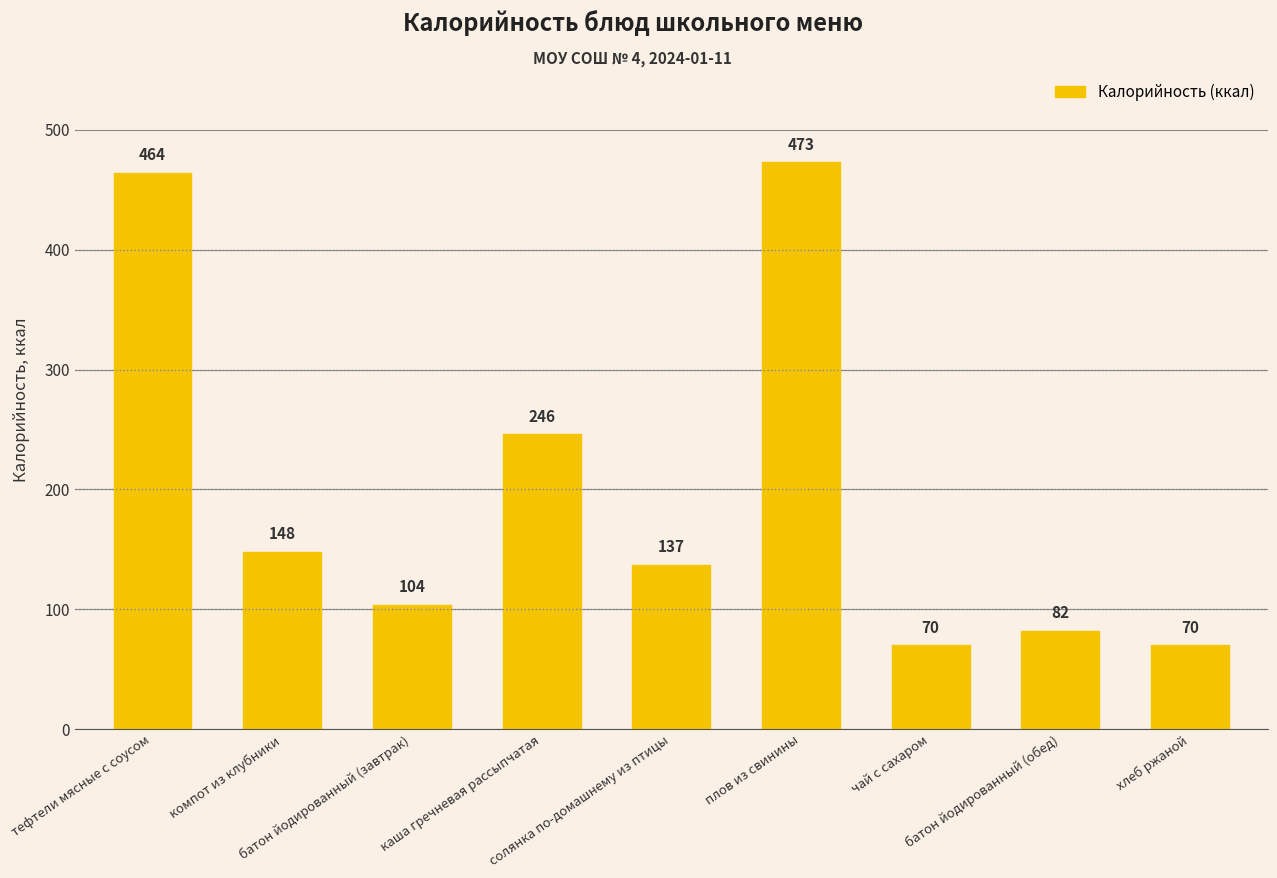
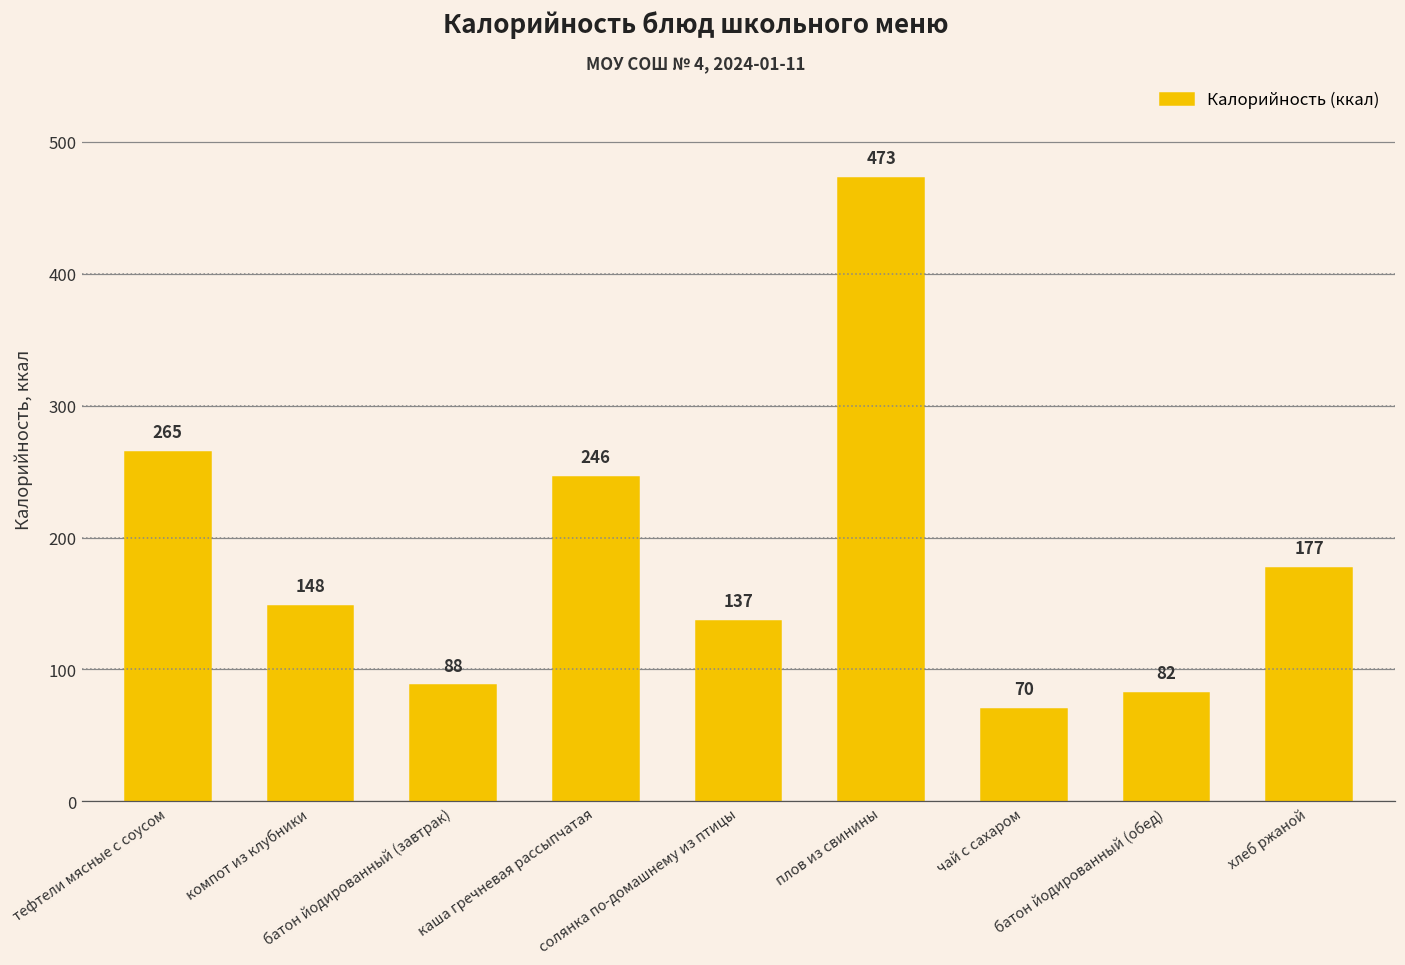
  {
-   "тефтели мясные с соусом": 464,
+   "тефтели мясные с соусом": 265,
    "компот из клубники": 148,
-   "батон йодированный (завтрак)": 104,
+   "батон йодированный (завтрак)": 88,
    "каша гречневая рассыпчатая": 246,
    "солянка по-домашнему из птицы": 137,
    "плов из свинины": 473,
    "чай с сахаром": 70,
    "батон йодированный (обед)": 82,
-   "хлеб ржаной": 70
+   "хлеб ржаной": 177
  }
